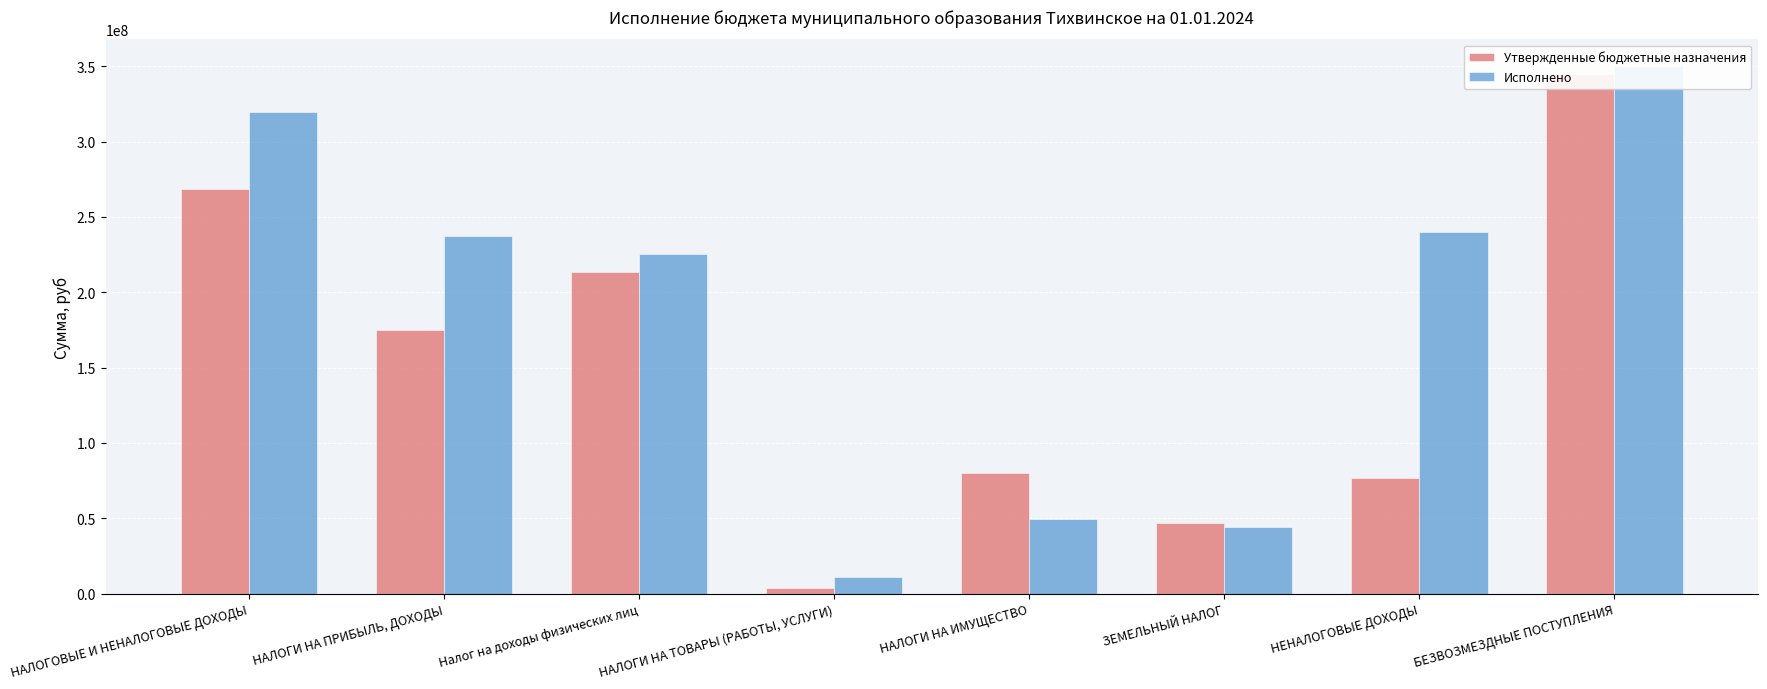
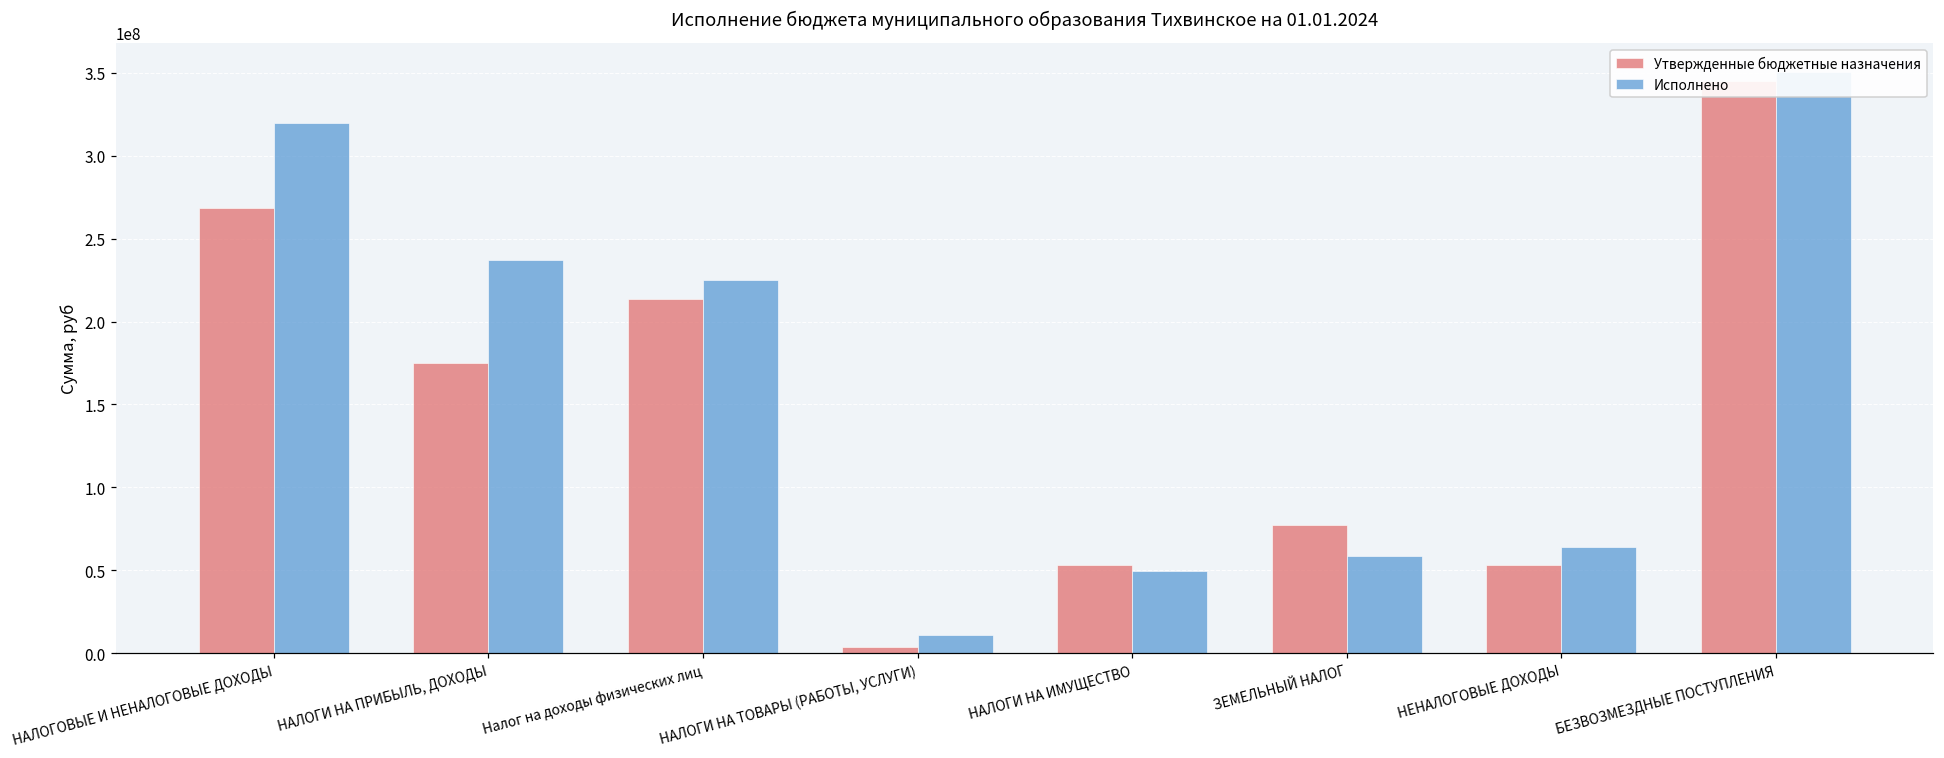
  {
    "Утвержденные бюджетные назначения": {
      "НАЛОГОВЫЕ И НЕНАЛОГОВЫЕ ДОХОДЫ": 269000000,
      "НАЛОГИ НА ПРИБЫЛЬ, ДОХОДЫ": 175000000,
      "Налог на доходы физических лиц": 214000000,
      "НАЛОГИ НА ТОВАРЫ (РАБОТЫ, УСЛУГИ)": 4000000,
-     "НАЛОГИ НА ИМУЩЕСТВО": 80000000,
-     "ЗЕМЕЛЬНЫЙ НАЛОГ": 47000000,
-     "НЕНАЛОГОВЫЕ ДОХОДЫ": 77000000
+     "НАЛОГИ НА ИМУЩЕСТВО": 53000000,
+     "ЗЕМЕЛЬНЫЙ НАЛОГ": 77000000,
+     "НЕНАЛОГОВЫЕ ДОХОДЫ": 53000000
    },
    "Исполнено": {
      "НАЛОГОВЫЕ И НЕНАЛОГОВЫЕ ДОХОДЫ": 320000000,
      "НАЛОГИ НА ПРИБЫЛЬ, ДОХОДЫ": 237000000,
      "Налог на доходы физических лиц": 225000000,
      "НАЛОГИ НА ТОВАРЫ (РАБОТЫ, УСЛУГИ)": 11000000,
      "НАЛОГИ НА ИМУЩЕСТВО": 50000000,
-     "ЗЕМЕЛЬНЫЙ НАЛОГ": 44000000,
-     "НЕНАЛОГОВЫЕ ДОХОДЫ": 240000000
+     "ЗЕМЕЛЬНЫЙ НАЛОГ": 59000000,
+     "НЕНАЛОГОВЫЕ ДОХОДЫ": 64000000
    }
  }
